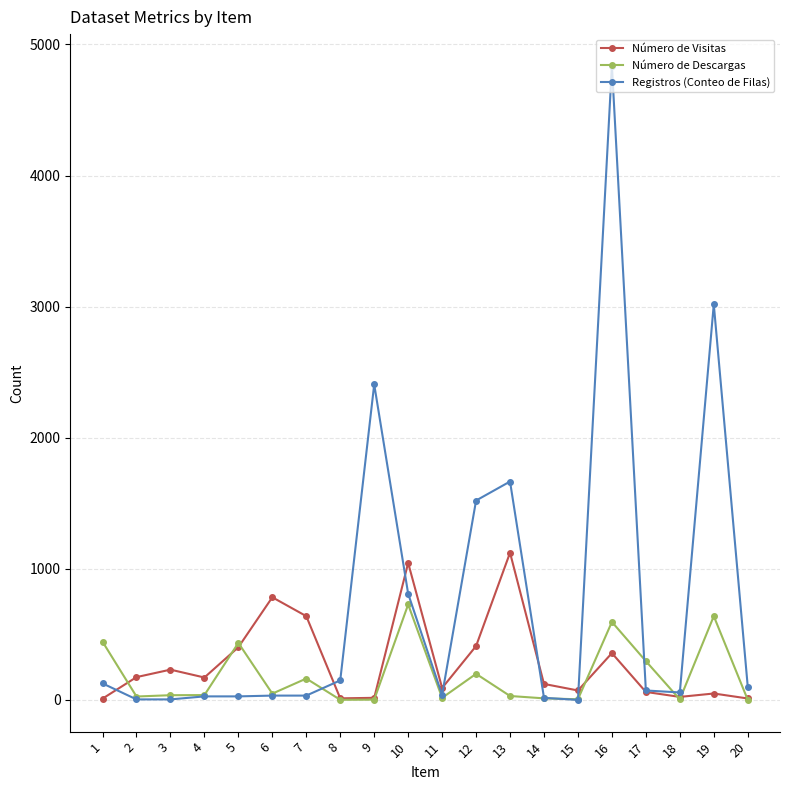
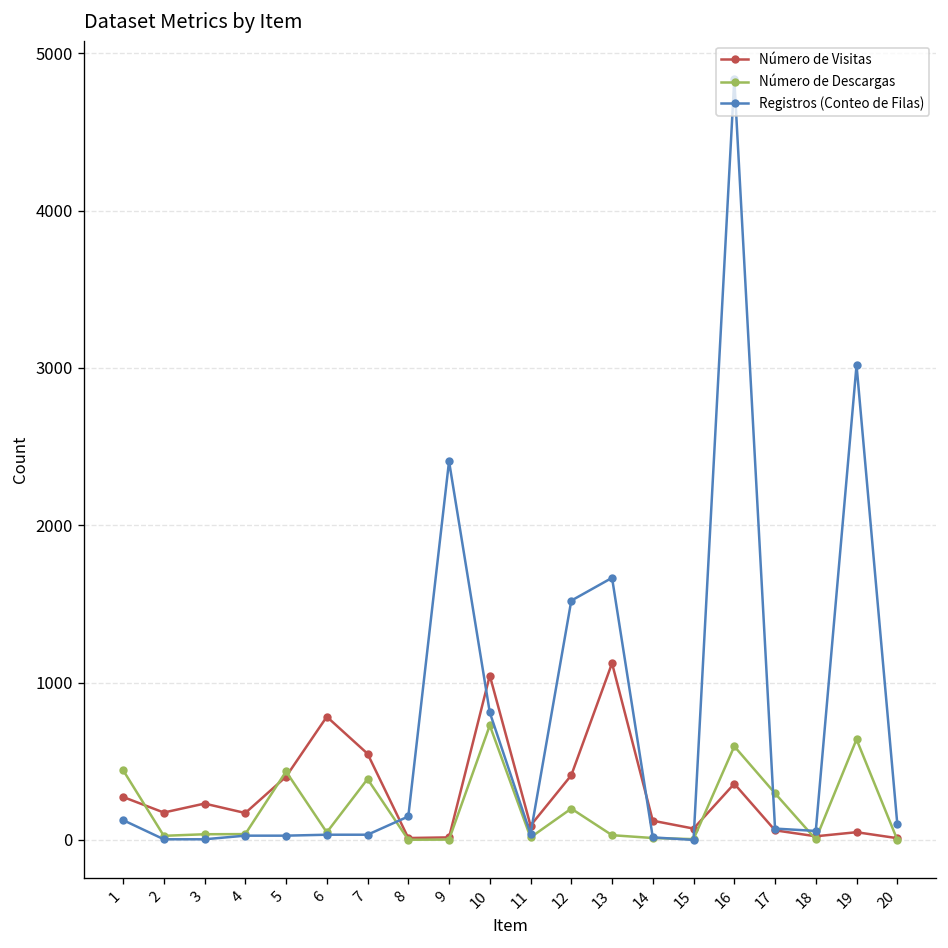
  {
    "Número de Visitas": {
-     "1": 10,
+     "1": 270,
      "2": 170,
      "3": 230,
      "4": 170,
      "5": 400,
      "6": 780,
-     "7": 640,
+     "7": 550,
      "10": 1050,
      "11": 90,
      "12": 410,
      "13": 1120,
      "14": 120,
      "15": 70,
      "16": 360,
      "19": 50
    },
    "Número de Descargas": {
      "1": 440,
      "2": 30,
      "3": 40,
      "5": 440,
-     "7": 160,
+     "7": 390,
      "10": 730,
      "11": 20,
      "12": 200,
      "13": 30,
      "16": 600,
      "17": 300,
      "19": 640
    },
    "Registros (Conteo de Filas)": {
      "1": 130,
      "2": 0,
      "3": 0,
      "5": 30,
      "7": 30,
      "8": 150,
      "9": 2410,
      "10": 810,
      "11": 40,
      "12": 1520,
      "13": 1670,
      "18": 60,
      "19": 3020,
      "20": 100
    }
  }
